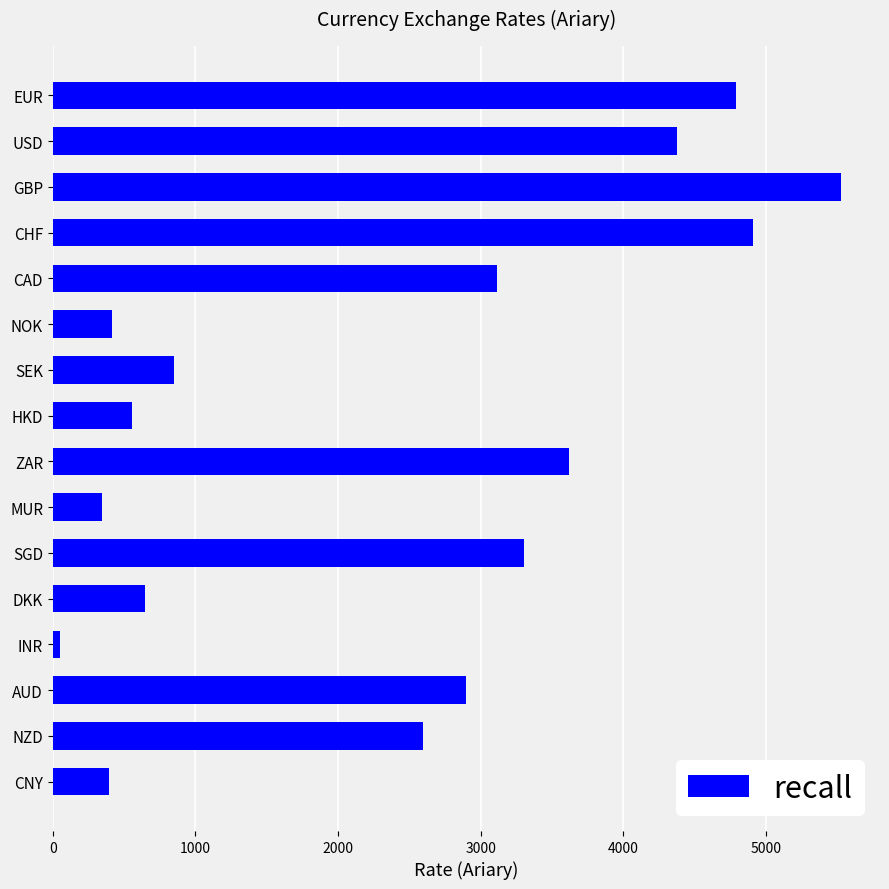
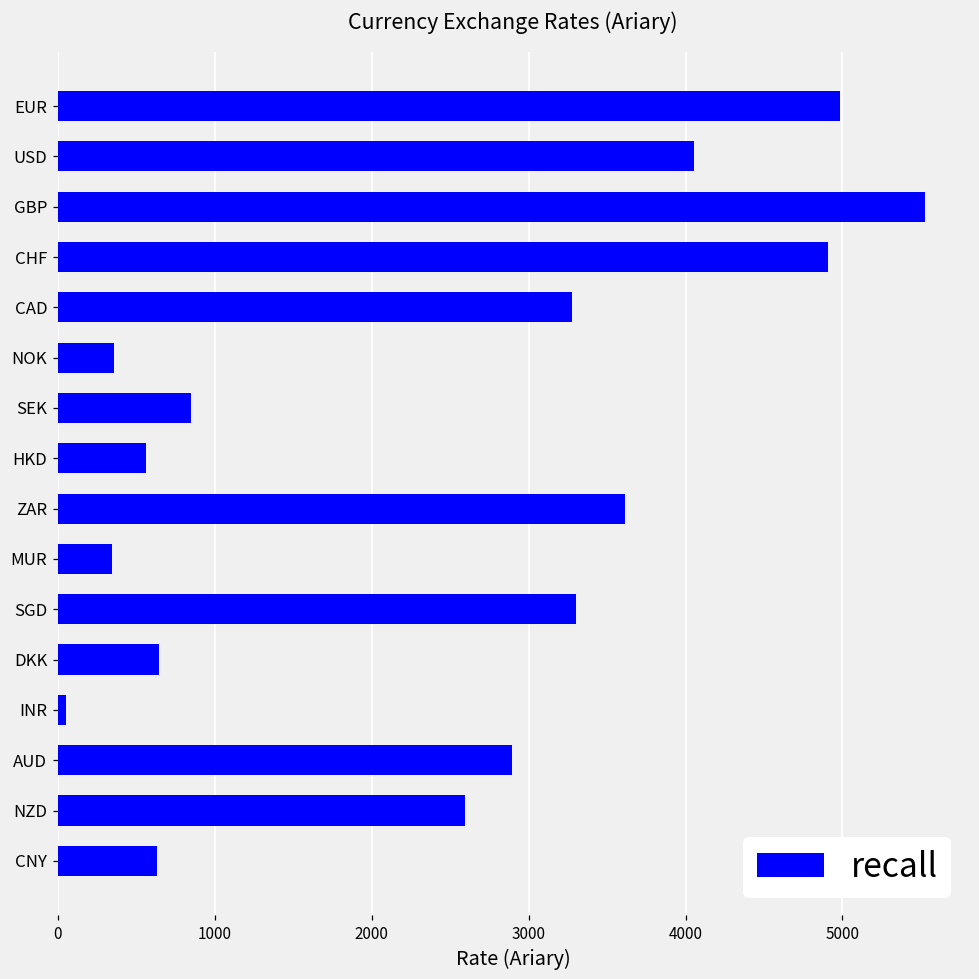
  {
-   "EUR": 4790,
-   "USD": 4380,
+   "EUR": 4990,
+   "USD": 4060,
    "GBP": 5520,
    "CHF": 4910,
-   "CAD": 3120,
-   "NOK": 420,
+   "CAD": 3270,
+   "NOK": 360,
    "SEK": 850,
    "HKD": 560,
    "ZAR": 3620,
    "MUR": 340,
    "SGD": 3300,
    "DKK": 650,
    "INR": 50,
    "AUD": 2900,
    "NZD": 2600,
-   "CNY": 400
+   "CNY": 630
  }
